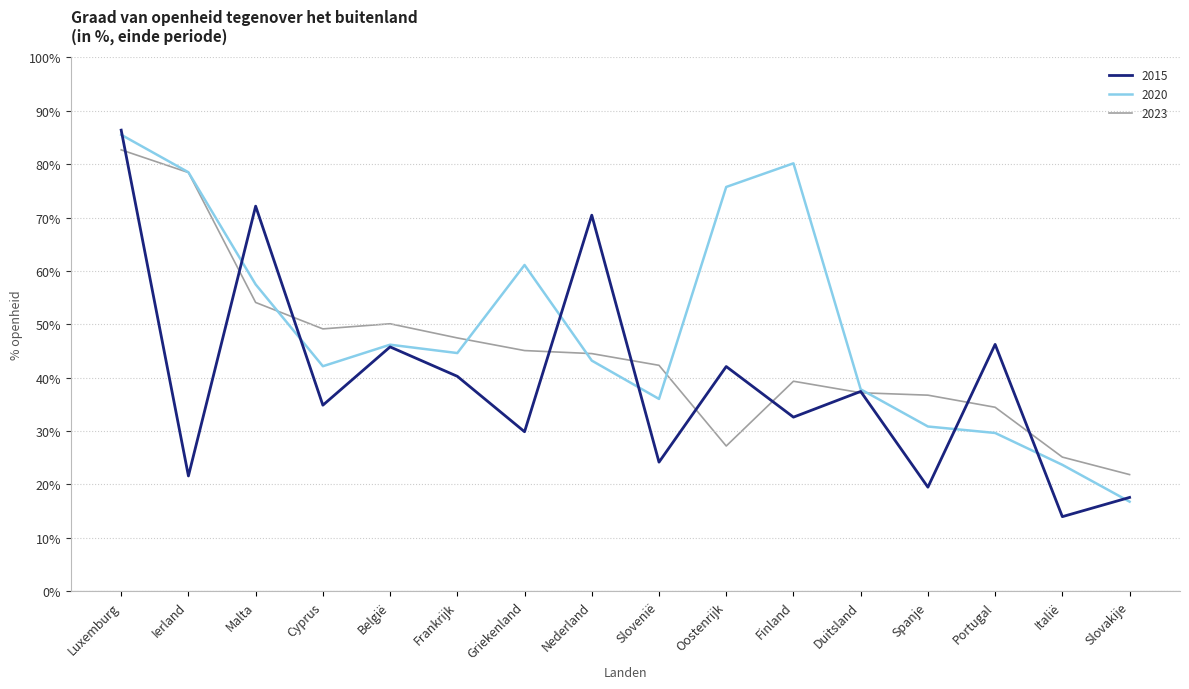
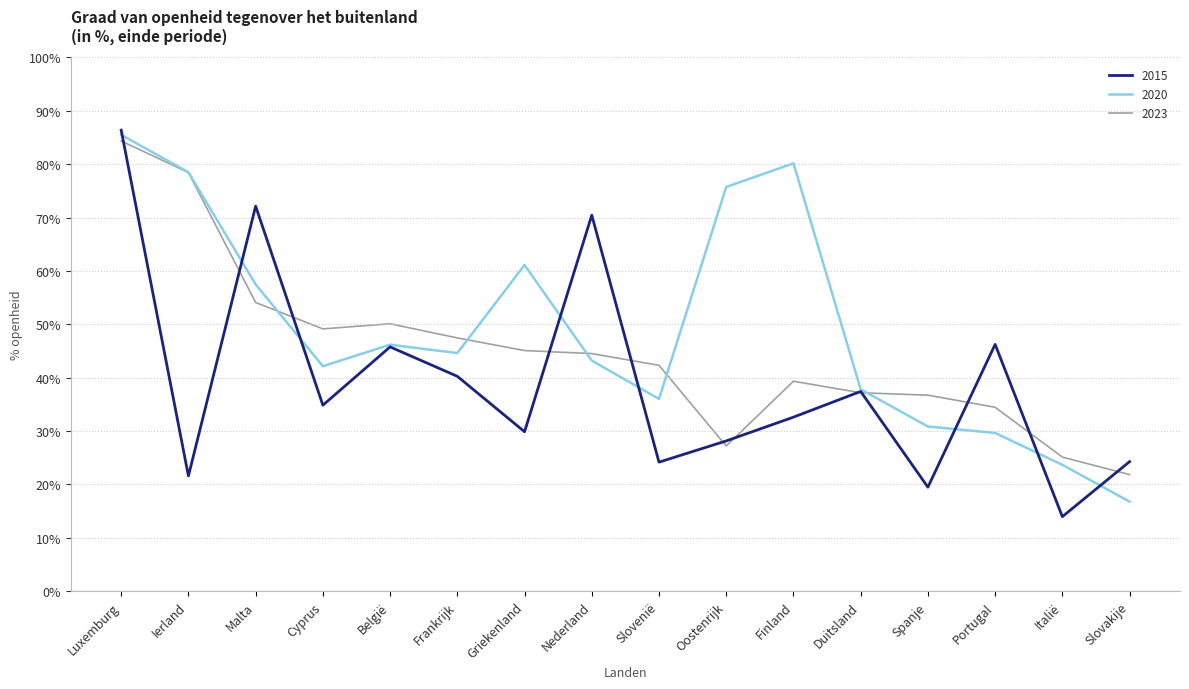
  {
    "2015": {
      "Luxemburg": "86%",
      "Ierland": "22%",
      "Malta": "72%",
      "Cyprus": "35%",
      "Frankrijk": "40%",
      "Griekenland": "30%",
      "Nederland": "70%",
      "Slovenië": "24%",
-     "Oostenrijk": "42%",
+     "Oostenrijk": "28%",
      "Finland": "33%",
      "Spanje": "19%",
      "Portugal": "46%",
      "Italië": "14%",
-     "Slovakije": "18%"
+     "Slovakije": "24%"
    },
    "2020": {
      "Luxemburg": "85%",
      "Malta": "57%",
      "Cyprus": "42%",
      "Frankrijk": "45%",
      "Griekenland": "61%",
      "Nederland": "43%",
      "Slovenië": "36%",
      "Oostenrijk": "76%",
      "Finland": "80%",
      "Spanje": "31%",
      "Portugal": "30%",
      "Italië": "24%",
      "Slovakije": "17%"
    },
    "2023": {
-     "Luxemburg": "83%",
+     "Luxemburg": "84%",
      "Malta": "54%",
      "Cyprus": "49%",
      "België": "50%",
      "Frankrijk": "47%",
      "Griekenland": "45%",
      "Nederland": "45%",
      "Slovenië": "42%",
      "Oostenrijk": "27%",
      "Finland": "39%",
      "Spanje": "37%",
      "Portugal": "34%",
      "Italië": "25%",
      "Slovakije": "22%"
    }
  }
